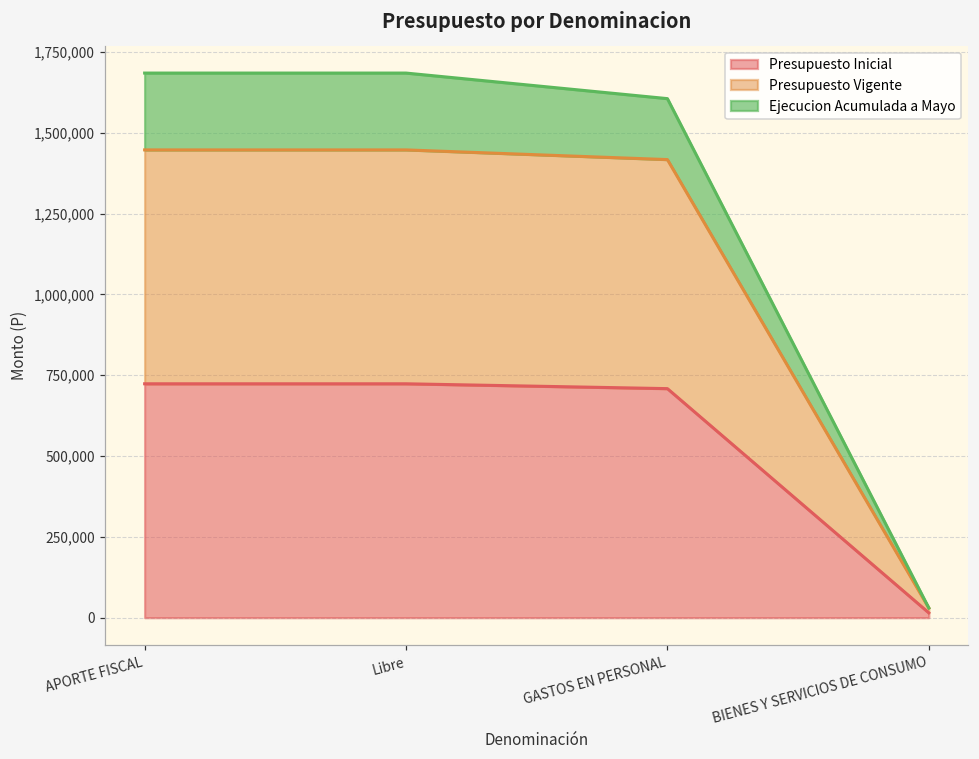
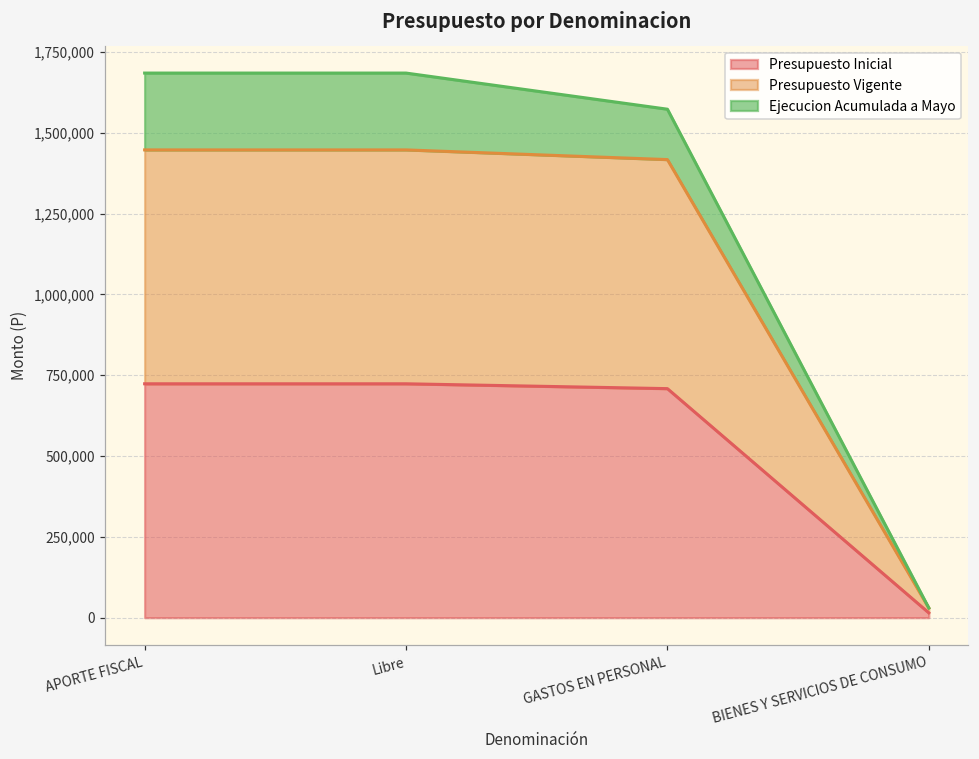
  {
    "Ejecucion Acumulada a Mayo": {
      "APORTE FISCAL": "240,000",
      "Libre": "240,000",
-     "GASTOS EN PERSONAL": "190,000"
+     "GASTOS EN PERSONAL": "160,000"
    }
  }
